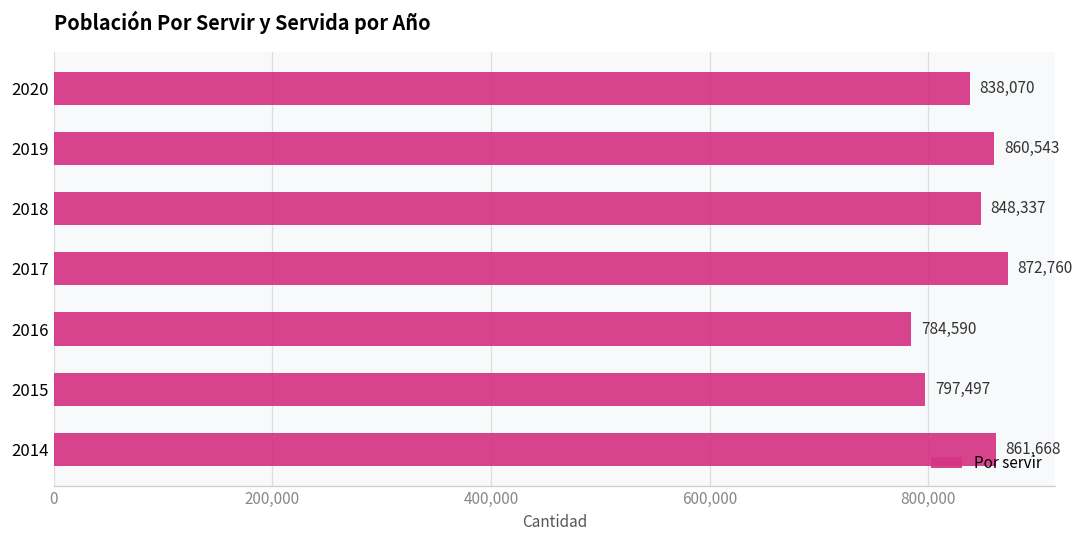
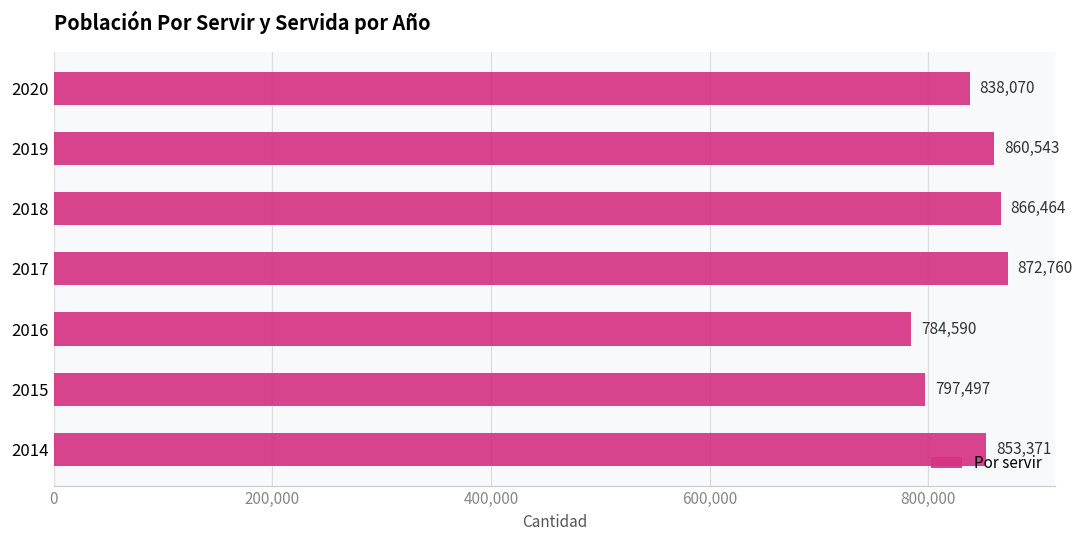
  {
    "2020": "838,070",
    "2019": "860,543",
-   "2018": "848,337",
+   "2018": "866,464",
    "2017": "872,760",
    "2016": "784,590",
    "2015": "797,497",
-   "2014": "861,668"
+   "2014": "853,371"
  }
